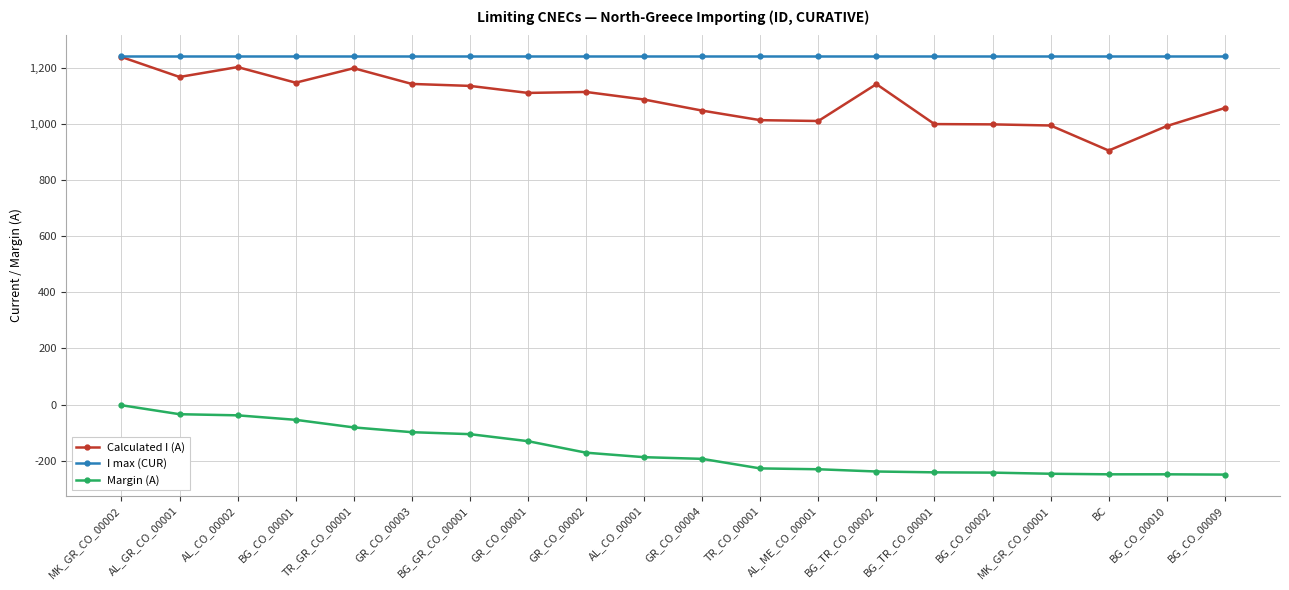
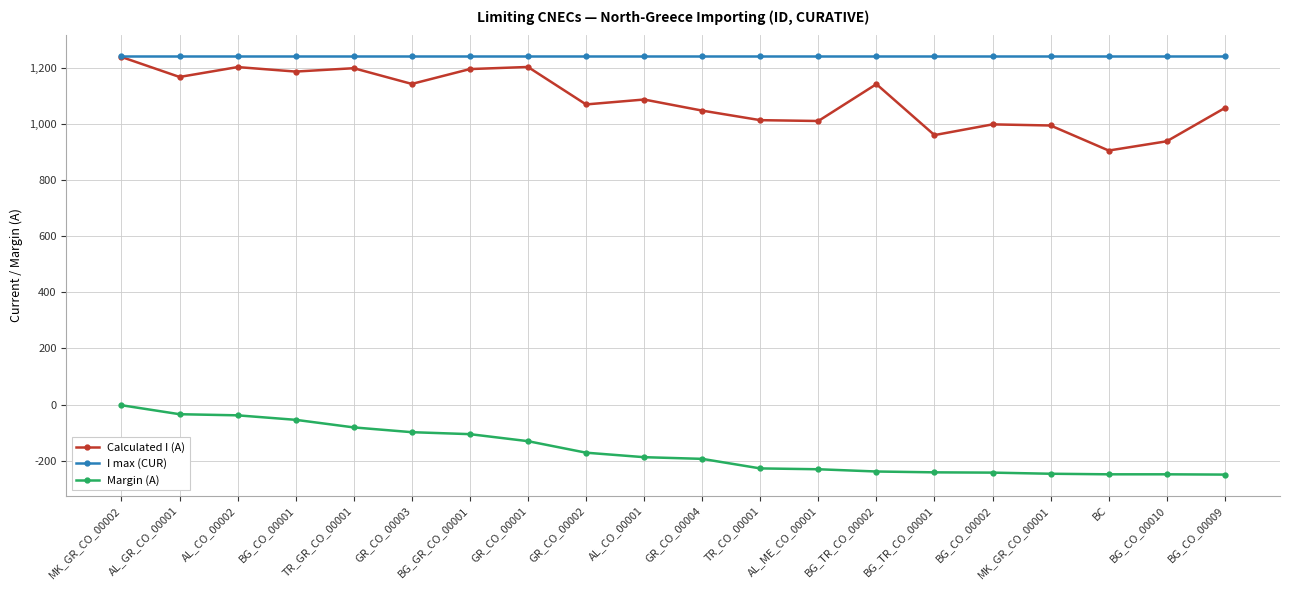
  {
    "Calculated I (A)": {
      "AL_GR_CO_00001": "1,170",
      "AL_CO_00002": "1,200",
-     "BG_CO_00001": "1,150",
+     "BG_CO_00001": "1,190",
      "TR_GR_CO_00001": "1,200",
      "GR_CO_00003": "1,140",
-     "BG_GR_CO_00001": "1,140",
-     "GR_CO_00001": "1,110",
-     "GR_CO_00002": "1,110",
+     "BG_GR_CO_00001": "1,190",
+     "GR_CO_00001": "1,200",
+     "GR_CO_00002": "1,070",
      "AL_CO_00001": "1,090",
      "GR_CO_00004": "1,050",
      "TR_CO_00001": "1,010",
      "AL_ME_CO_00001": "1,010",
      "BG_TR_CO_00002": "1,140",
-     "BG_TR_CO_00001": "1,000",
+     "BG_TR_CO_00001": "960",
      "BG_CO_00002": "1,000",
      "MK_GR_CO_00001": "990",
      "BC": "900",
-     "BG_CO_00010": "990",
+     "BG_CO_00010": "940",
      "BG_CO_00009": "1,060"
    },
    "I max (CUR)": {
      "AL_GR_CO_00001": "1,240",
      "AL_CO_00002": "1,240",
      "BG_CO_00001": "1,240",
      "TR_GR_CO_00001": "1,240",
      "GR_CO_00003": "1,240",
      "BG_GR_CO_00001": "1,240",
      "GR_CO_00001": "1,240",
      "GR_CO_00002": "1,240",
      "AL_CO_00001": "1,240",
      "GR_CO_00004": "1,240",
      "TR_CO_00001": "1,240",
      "AL_ME_CO_00001": "1,240",
      "BG_TR_CO_00002": "1,240",
      "BG_TR_CO_00001": "1,240",
      "BG_CO_00002": "1,240",
      "MK_GR_CO_00001": "1,240",
      "BC": "1,240",
      "BG_CO_00010": "1,240",
      "BG_CO_00009": "1,240"
    },
    "Margin (A)": {
      "MK_GR_CO_00002": "0",
      "AL_GR_CO_00001": "-30",
      "AL_CO_00002": "-40",
      "BG_CO_00001": "-50",
      "TR_GR_CO_00001": "-80",
      "GR_CO_00003": "-100",
      "BG_GR_CO_00001": "-110",
      "GR_CO_00001": "-130",
      "GR_CO_00002": "-170",
      "AL_CO_00001": "-190",
      "GR_CO_00004": "-190",
      "TR_CO_00001": "-230",
      "AL_ME_CO_00001": "-230",
      "BG_TR_CO_00002": "-240",
      "BG_TR_CO_00001": "-240",
      "BG_CO_00002": "-240",
      "MK_GR_CO_00001": "-250",
      "BC": "-250",
      "BG_CO_00010": "-250",
      "BG_CO_00009": "-250"
    }
  }
